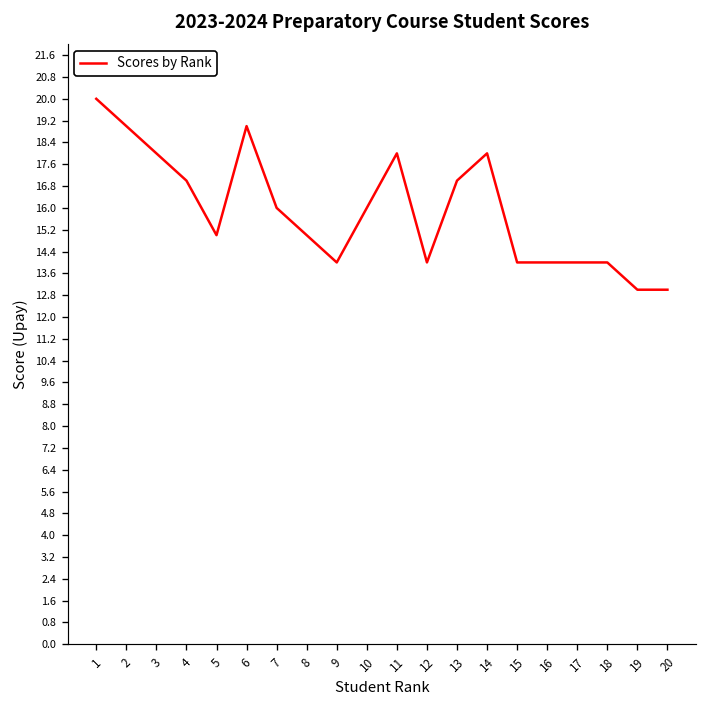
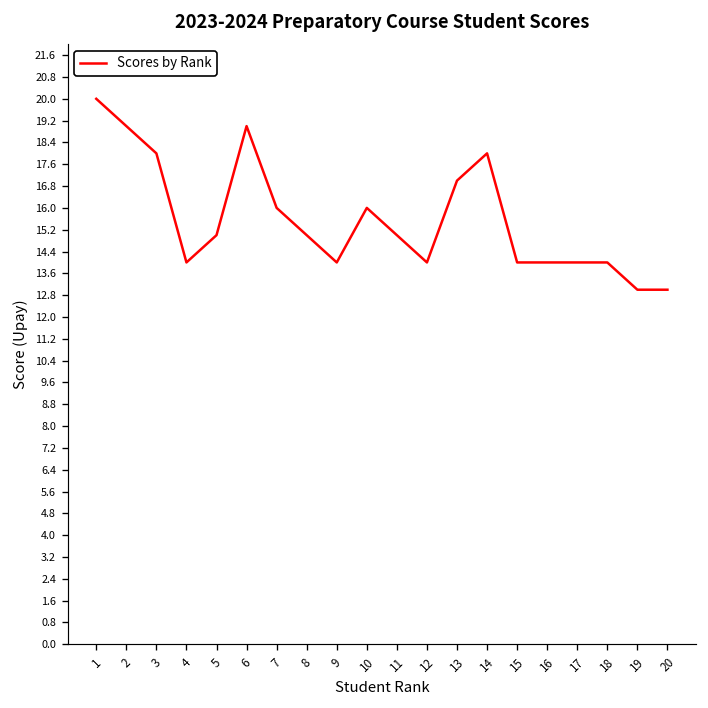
  {
    "1": 20,
    "2": 19,
    "3": 18,
-   "4": 17,
+   "4": 14,
    "5": 15,
    "6": 19,
    "7": 16,
    "8": 15,
    "9": 14,
    "10": 16,
-   "11": 18,
+   "11": 15,
    "12": 14,
    "13": 17,
    "14": 18,
    "15": 14,
    "16": 14,
    "17": 14,
    "18": 14,
    "19": 13,
    "20": 13
  }
